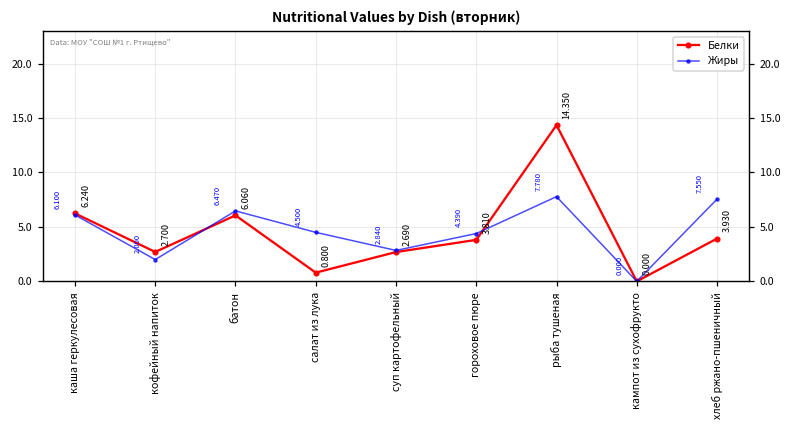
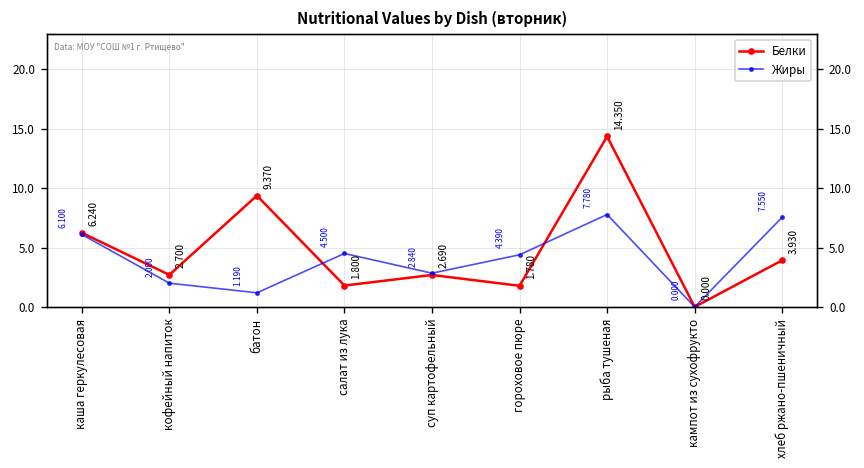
  {
    "Белки": {
      "кофейный напиток": 2.700,
-     "батон": 6.060,
-     "салат из лука": 0.800,
-     "гороховое пюре": 3.810,
+     "батон": 9.370,
+     "салат из лука": 1.800,
+     "гороховое пюре": 1.780,
      "рыба тушеная": 14.350,
      "хлеб ржано-пшеничный": 3.930
    },
    "Жиры": {
      "кофейный напиток": 2.000,
-     "батон": 6.470,
+     "батон": 1.190,
      "салат из лука": 4.500,
      "гороховое пюре": 4.390,
      "рыба тушеная": 7.780,
      "хлеб ржано-пшеничный": 7.550
    }
  }
